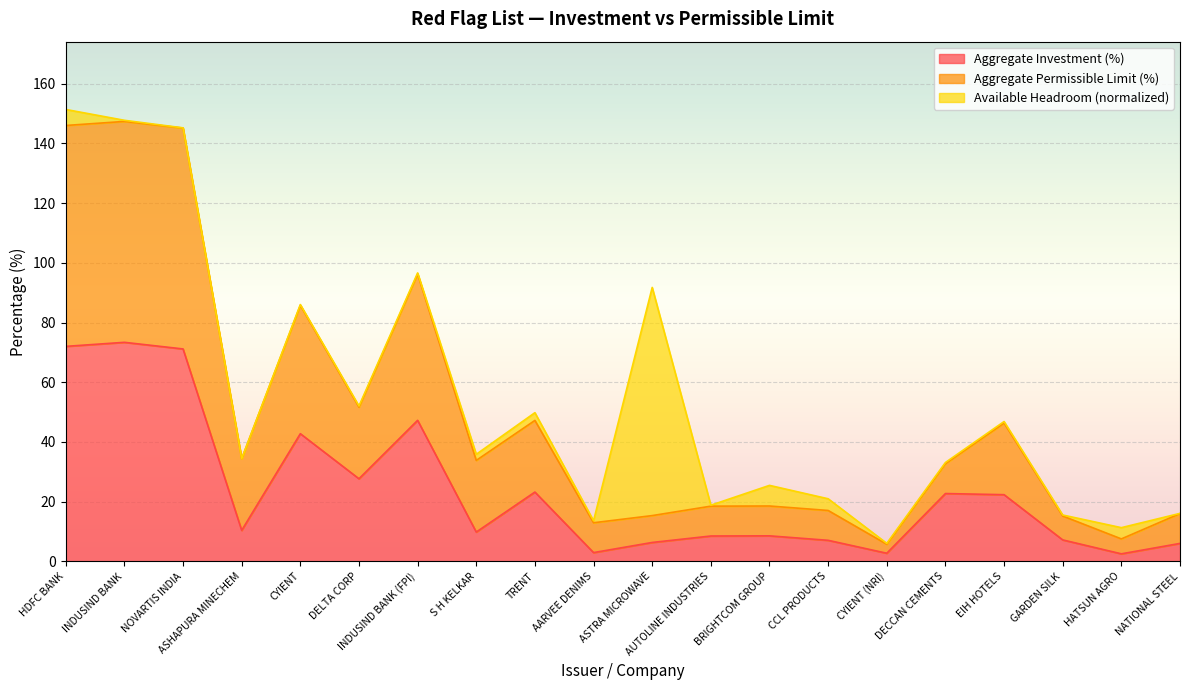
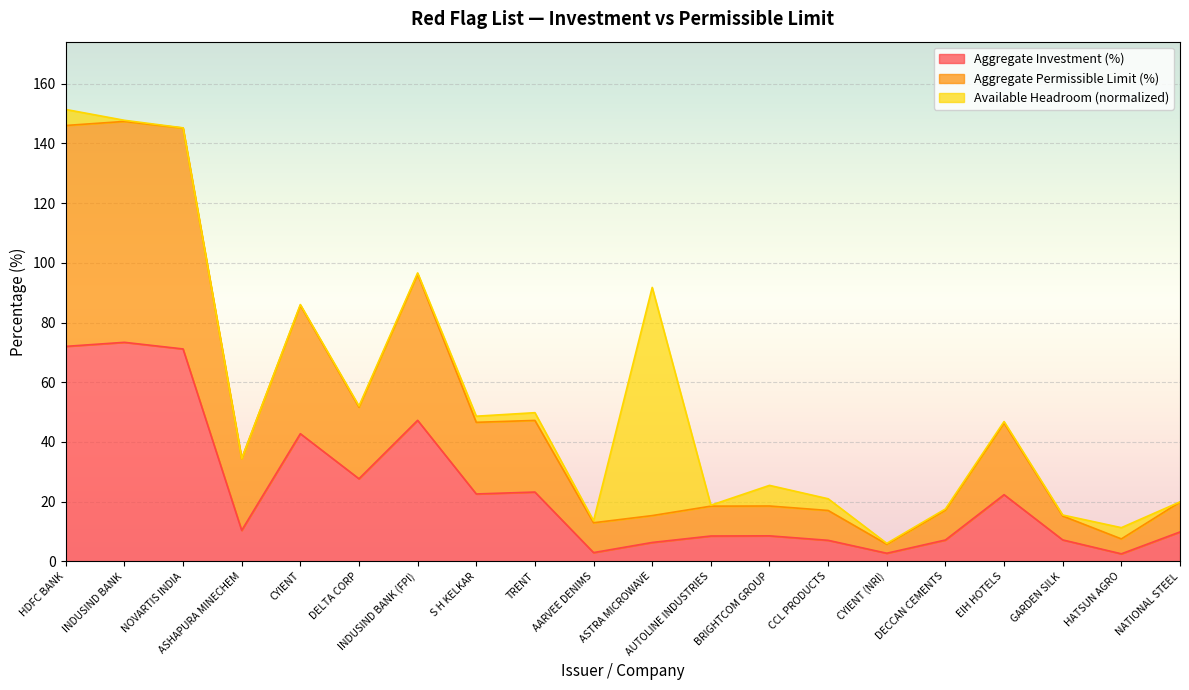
  {
    "Aggregate Investment (%)": {
      "HDFC BANK": 72,
      "INDUSIND BANK": 73,
      "NOVARTIS INDIA": 71,
      "ASHAPURA MINECHEM": 10,
      "CYIENT": 43,
      "DELTA CORP": 28,
      "INDUSIND BANK (FPI)": 47,
-     "S H KELKAR": 10,
+     "S H KELKAR": 23,
      "TRENT": 23,
      "AARVEE DENIMS": 3,
      "ASTRA MICROWAVE": 6,
      "AUTOLINE INDUSTRIES": 8,
      "BRIGHTCOM GROUP": 9,
      "CCL PRODUCTS": 7,
      "CYIENT (NRI)": 3,
-     "DECCAN CEMENTS": 23,
+     "DECCAN CEMENTS": 7,
      "EIH HOTELS": 22,
      "GARDEN SILK": 7,
      "HATSUN AGRO": 3,
-     "NATIONAL STEEL": 6
+     "NATIONAL STEEL": 10
    },
    "Aggregate Permissible Limit (%)": {
      "HDFC BANK": 74,
      "S H KELKAR": 24,
      "TRENT": 24,
      "ASTRA MICROWAVE": 9,
      "BRIGHTCOM GROUP": 10,
      "CCL PRODUCTS": 10,
      "HATSUN AGRO": 5
    },
    "Available Headroom (normalized)": {
      "HDFC BANK": 5,
      "S H KELKAR": 2,
      "TRENT": 3,
      "ASTRA MICROWAVE": 76,
      "BRIGHTCOM GROUP": 7,
      "CCL PRODUCTS": 4,
      "HATSUN AGRO": 4
    }
  }
